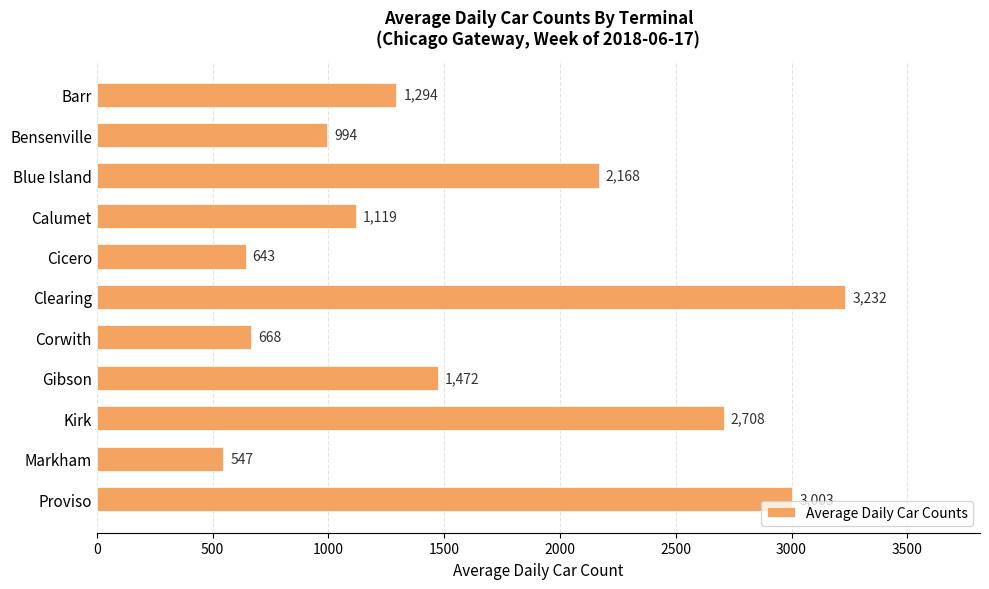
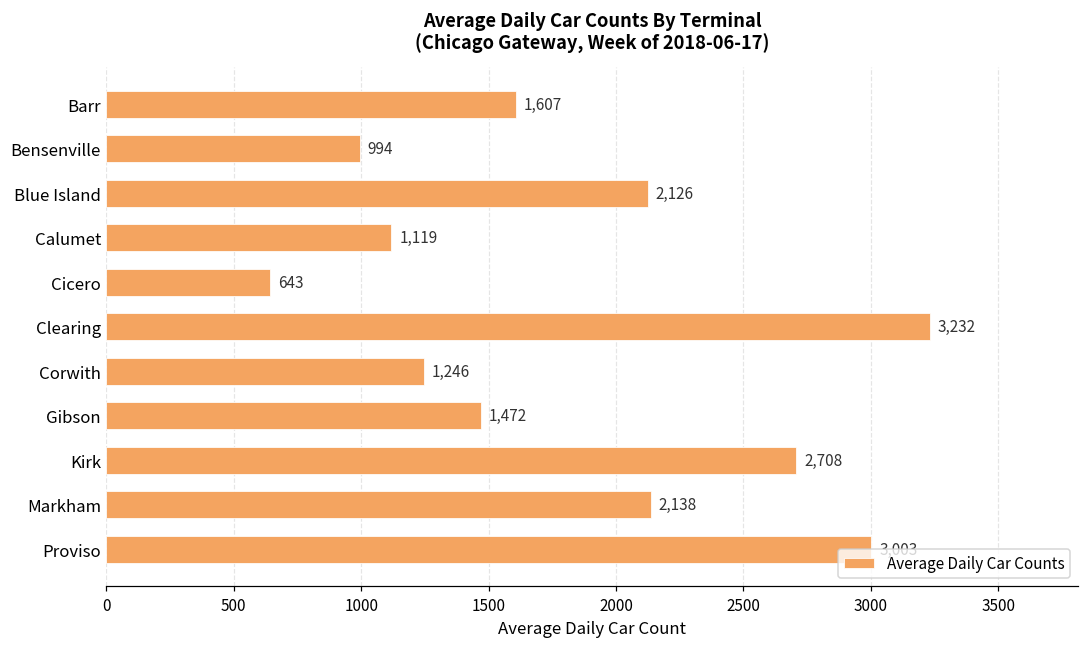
  {
-   "Barr": "1,294",
+   "Barr": "1,607",
    "Bensenville": "994",
-   "Blue Island": "2,168",
+   "Blue Island": "2,126",
    "Calumet": "1,119",
    "Cicero": "643",
    "Clearing": "3,232",
-   "Corwith": "668",
+   "Corwith": "1,246",
    "Gibson": "1,472",
    "Kirk": "2,708",
-   "Markham": "547"
+   "Markham": "2,138"
  }
